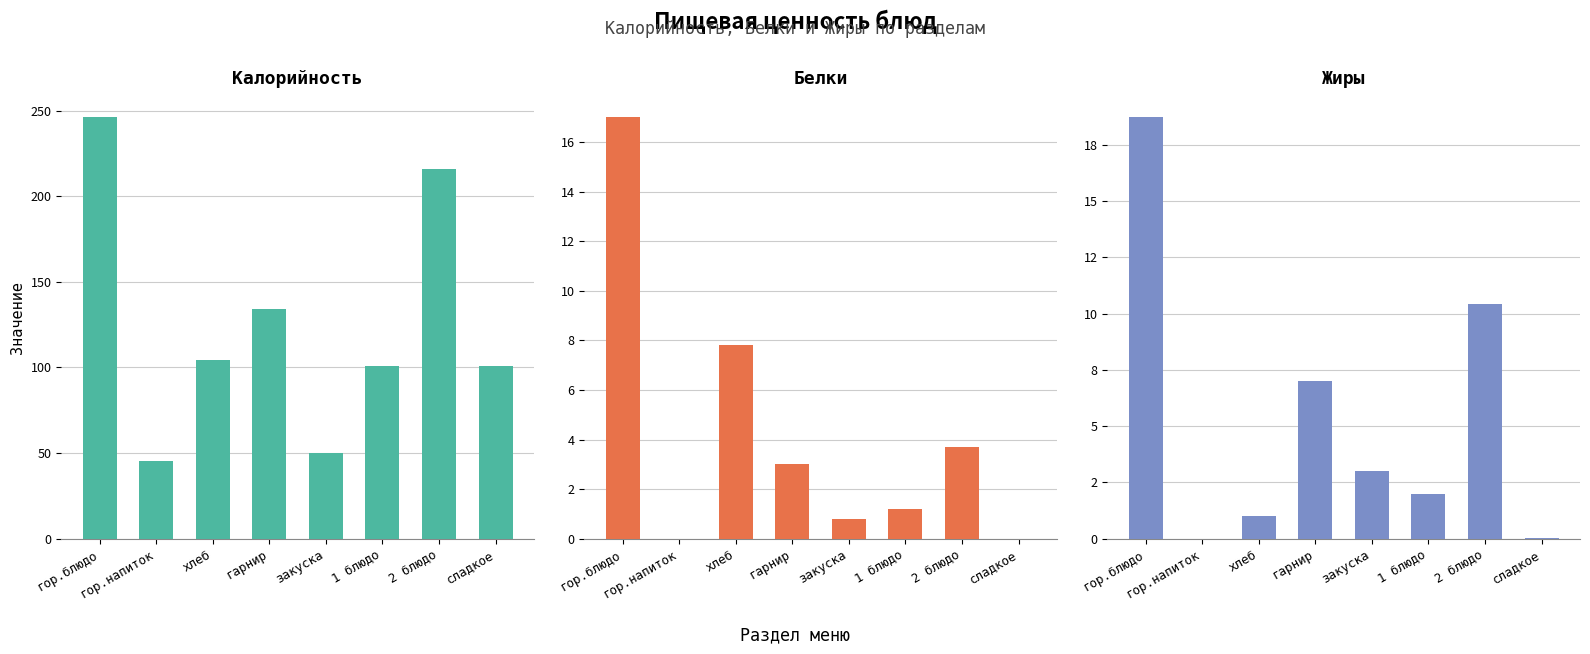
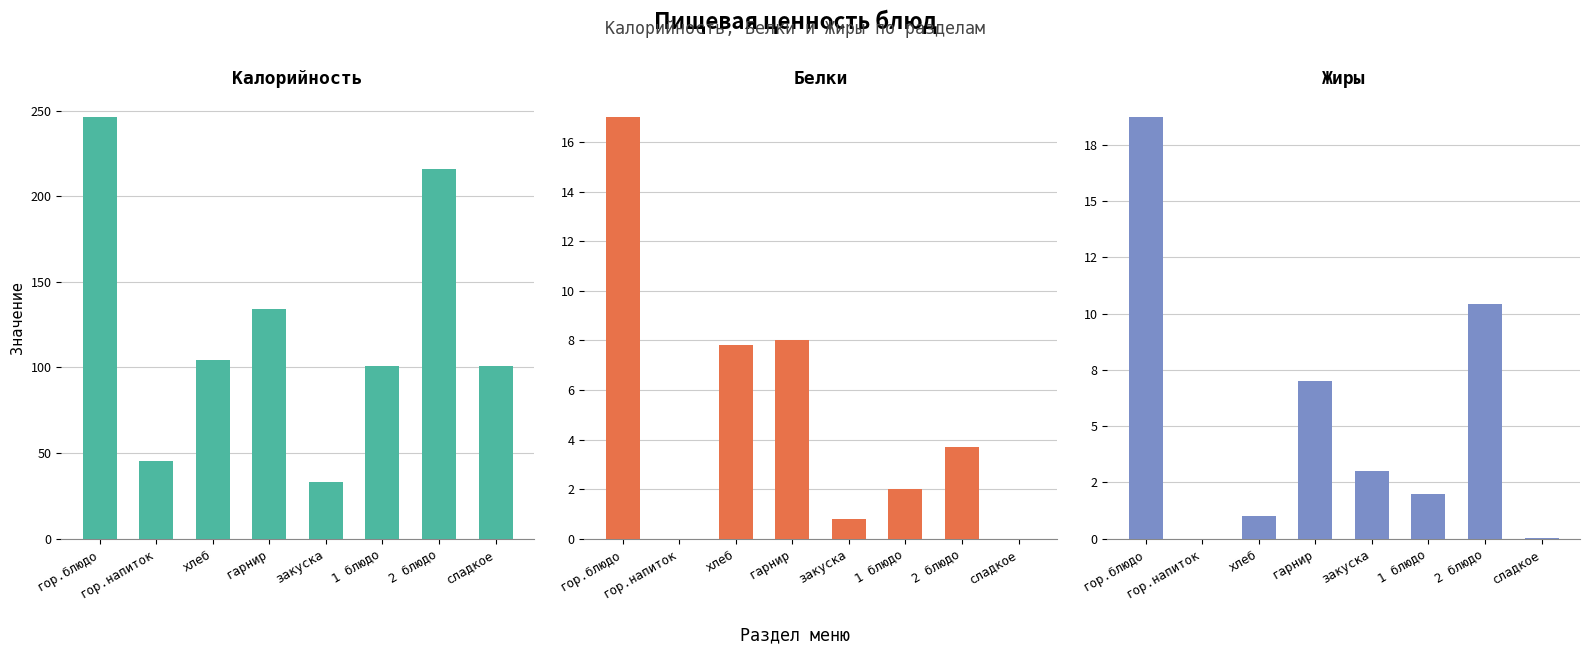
  {
    "Калорийность": {
      "гор.блюдо": 246,
      "гор.напиток": 46,
      "хлеб": 104,
      "гарнир": 134,
-     "закуска": 50,
+     "закуска": 33,
      "1 блюдо": 101,
      "2 блюдо": 216,
      "сладкое": 101
    },
    "Белки": {
      "гор.блюдо": 17.0,
      "гор.напиток": 0.0,
      "хлеб": 7.8,
-     "гарнир": 3,
+     "гарнир": 8,
      "закуска": 0.8,
-     "1 блюдо": 1.2,
+     "1 блюдо": 2.0,
      "2 блюдо": 3.7,
      "сладкое": 0.0
    }
  }
